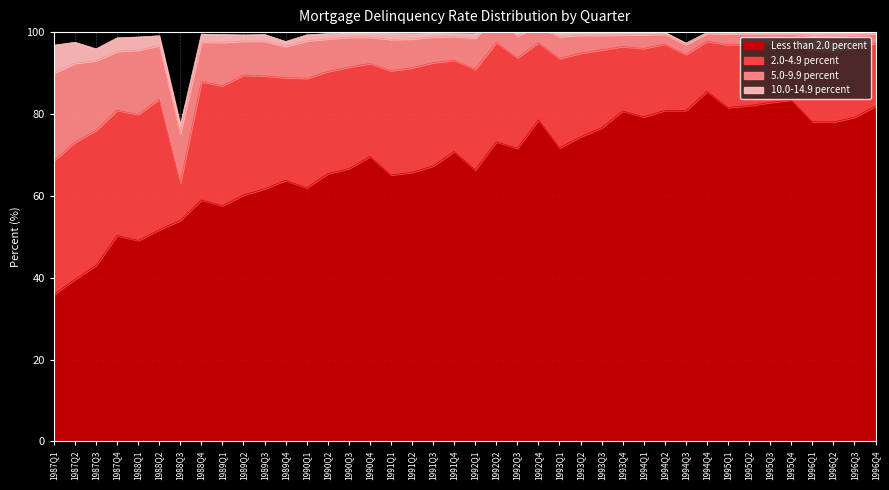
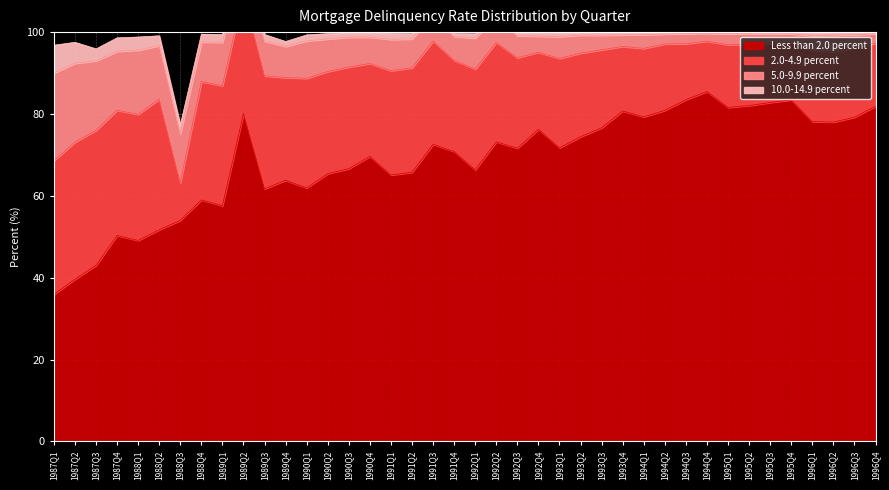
  {
    "Less than 2.0 percent": {
      "1987Q1": 36,
      "1987Q2": 40,
      "1987Q3": 43,
      "1987Q4": 50,
      "1988Q1": 49,
      "1988Q2": 52,
      "1988Q3": 54,
      "1988Q4": 59,
      "1989Q1": 58,
-     "1989Q2": 60,
+     "1989Q2": 80,
      "1989Q3": 62,
      "1989Q4": 64,
      "1990Q1": 62,
      "1990Q2": 65,
      "1990Q3": 67,
      "1990Q4": 70,
      "1991Q1": 65,
      "1991Q2": 66,
-     "1991Q3": 67,
+     "1991Q3": 73,
      "1991Q4": 71,
      "1992Q1": 66,
      "1992Q2": 73,
      "1992Q3": 72,
-     "1992Q4": 79,
+     "1992Q4": 76,
      "1993Q1": 72,
      "1993Q2": 74,
      "1993Q3": 77,
      "1993Q4": 81,
      "1994Q1": 79,
      "1994Q2": 81,
-     "1994Q3": 81,
+     "1994Q3": 83,
      "1994Q4": 85,
      "1995Q1": 82,
      "1995Q2": 82,
      "1995Q3": 83,
      "1995Q4": 83,
      "1996Q1": 78,
      "1996Q2": 78,
      "1996Q3": 79,
      "1996Q4": 82
    },
    "2.0-4.9 percent": {
      "1987Q1": 33,
      "1987Q2": 33,
      "1987Q3": 33,
      "1987Q4": 31,
      "1988Q1": 31,
      "1988Q2": 32,
      "1988Q3": 9,
      "1988Q4": 29,
      "1989Q1": 29,
      "1989Q3": 28,
      "1989Q4": 25,
      "1990Q1": 27,
      "1990Q2": 25,
      "1990Q3": 25,
      "1990Q4": 23,
      "1991Q1": 25,
      "1991Q2": 26,
      "1991Q3": 25,
      "1991Q4": 22,
      "1992Q1": 25,
      "1992Q2": 24,
      "1992Q3": 22,
      "1992Q4": 19,
      "1993Q1": 22,
      "1993Q2": 20,
      "1993Q3": 19,
      "1993Q4": 16,
      "1994Q1": 17,
      "1994Q2": 16,
      "1994Q3": 14,
      "1994Q4": 12,
      "1995Q1": 15,
      "1996Q4": 15
    },
    "5.0-9.9 percent": {
      "1987Q1": 21,
      "1987Q2": 19,
      "1987Q3": 17,
      "1987Q4": 14,
      "1988Q1": 16,
      "1988Q2": 13,
      "1988Q3": 12,
      "1988Q4": 10,
      "1989Q1": 11,
      "1989Q3": 9,
      "1989Q4": 8,
      "1990Q1": 9,
      "1990Q2": 8,
      "1990Q3": 7,
      "1990Q4": 6,
      "1991Q1": 8,
      "1991Q2": 7,
      "1991Q4": 6,
      "1992Q1": 8,
      "1992Q3": 5,
      "1993Q1": 5,
      "1993Q3": 4
    },
    "10.0-14.9 percent": {
      "1987Q1": 7,
      "1987Q2": 5,
      "1987Q3": 3,
      "1987Q4": 3,
      "1988Q1": 3,
      "1988Q2": 2,
      "1988Q3": 2,
      "1988Q4": 2,
      "1989Q1": 2,
      "1989Q3": 2,
      "1989Q4": 1,
      "1990Q1": 1,
      "1990Q2": 1,
      "1990Q3": 1,
      "1990Q4": 1,
      "1991Q1": 1,
      "1991Q2": 1,
      "1991Q4": 1,
      "1992Q1": 1,
      "1992Q3": 1,
      "1993Q1": 1,
      "1993Q3": 1
    }
  }
